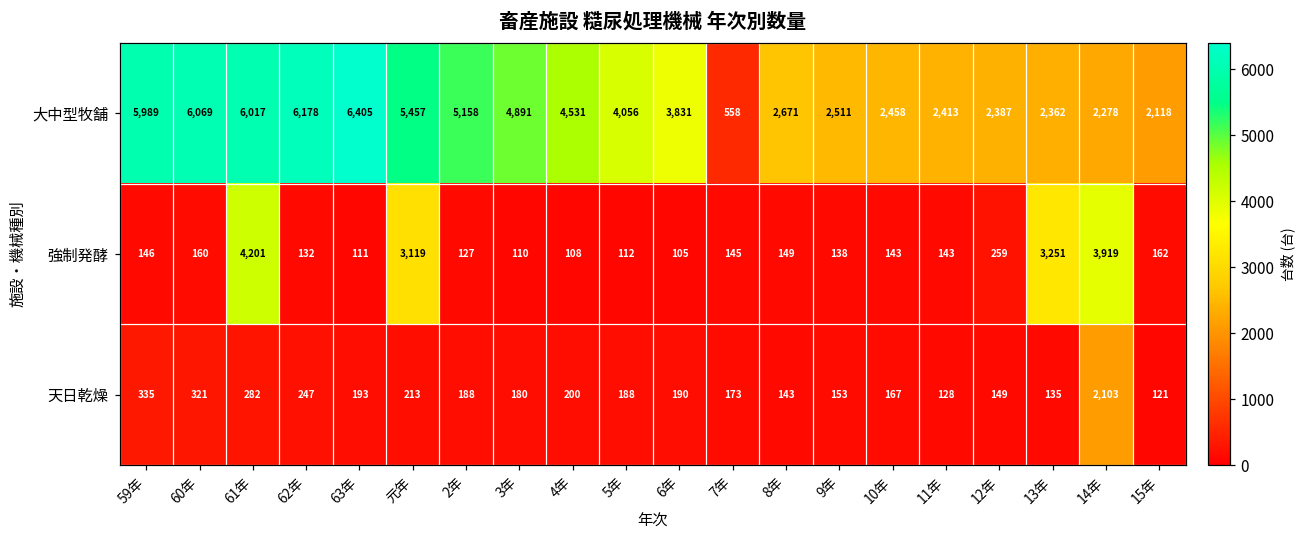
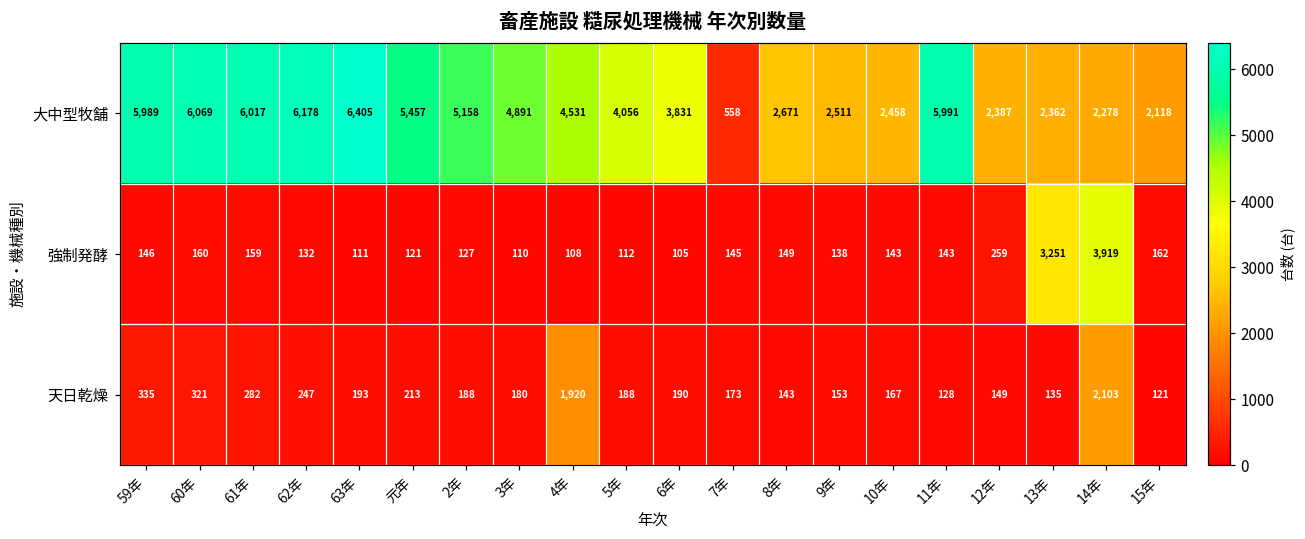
  {
    "大中型牧舗": {
      "59年": "5,989",
      "60年": "6,069",
      "61年": "6,017",
      "62年": "6,178",
      "63年": "6,405",
      "元年": "5,457",
      "2年": "5,158",
      "3年": "4,891",
      "4年": "4,531",
      "5年": "4,056",
      "6年": "3,831",
      "7年": "558",
      "8年": "2,671",
      "9年": "2,511",
      "10年": "2,458",
-     "11年": "2,413",
+     "11年": "5,991",
      "12年": "2,387",
      "13年": "2,362",
      "14年": "2,278",
      "15年": "2,118"
    },
    "強制発酵": {
      "59年": "146",
      "60年": "160",
-     "61年": "4,201",
+     "61年": "159",
      "62年": "132",
      "63年": "111",
-     "元年": "3,119",
+     "元年": "121",
      "2年": "127",
      "3年": "110",
      "4年": "108",
      "5年": "112",
      "6年": "105",
      "7年": "145",
      "8年": "149",
      "9年": "138",
      "10年": "143",
      "11年": "143",
      "12年": "259",
      "13年": "3,251",
      "14年": "3,919",
      "15年": "162"
    },
    "天日乾燥": {
      "59年": "335",
      "60年": "321",
      "61年": "282",
      "62年": "247",
      "63年": "193",
      "元年": "213",
      "2年": "188",
      "3年": "180",
-     "4年": "200",
+     "4年": "1,920",
      "5年": "188",
      "6年": "190",
      "7年": "173",
      "8年": "143",
      "9年": "153",
      "10年": "167",
      "11年": "128",
      "12年": "149",
      "13年": "135",
      "14年": "2,103",
      "15年": "121"
    }
  }
